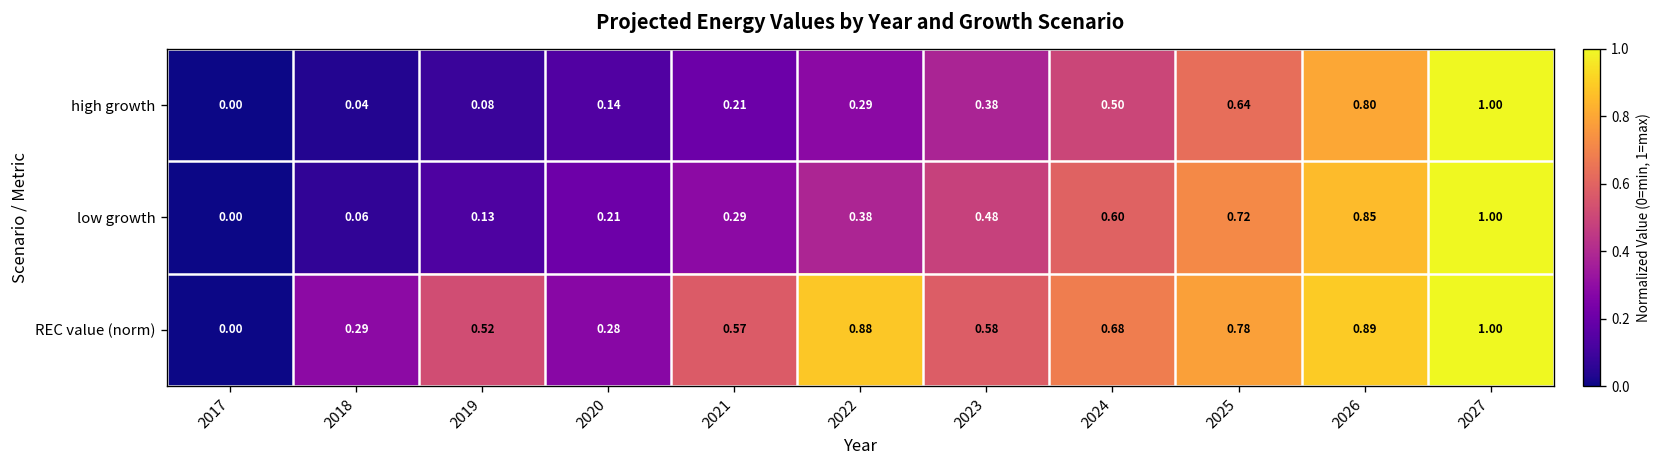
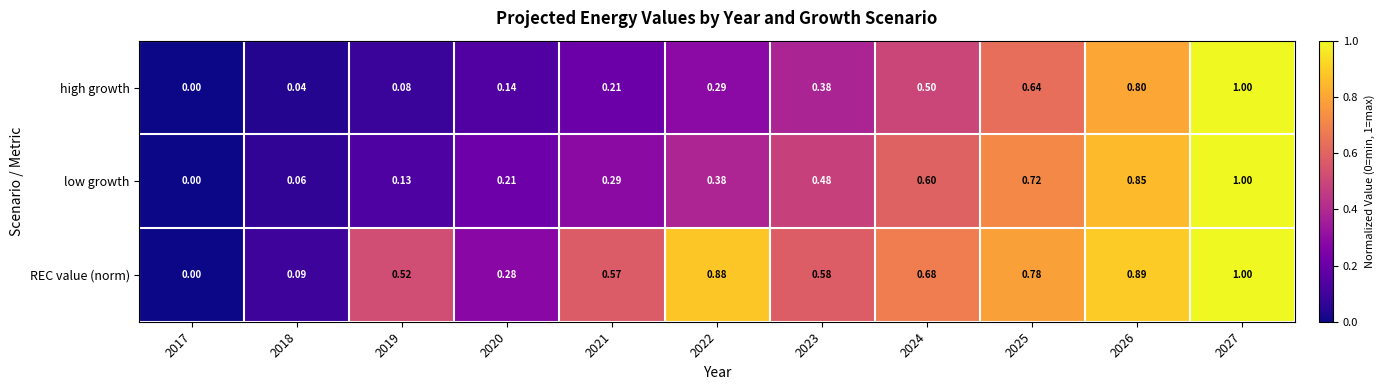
  {
    "high growth": {
      "2017": 0.00,
      "2018": 0.04,
      "2019": 0.08,
      "2020": 0.14,
      "2021": 0.21,
      "2022": 0.29,
      "2023": 0.38,
      "2024": 0.50,
      "2025": 0.64,
      "2026": 0.80,
      "2027": 1.00
    },
    "low growth": {
      "2017": 0.00,
      "2018": 0.06,
      "2019": 0.13,
      "2020": 0.21,
      "2021": 0.29,
      "2022": 0.38,
      "2023": 0.48,
      "2024": 0.60,
      "2025": 0.72,
      "2026": 0.85,
      "2027": 1.00
    },
    "REC value (norm)": {
      "2017": 0.00,
-     "2018": 0.29,
+     "2018": 0.09,
      "2019": 0.52,
      "2020": 0.28,
      "2021": 0.57,
      "2022": 0.88,
      "2023": 0.58,
      "2024": 0.68,
      "2025": 0.78,
      "2026": 0.89,
      "2027": 1.00
    }
  }
